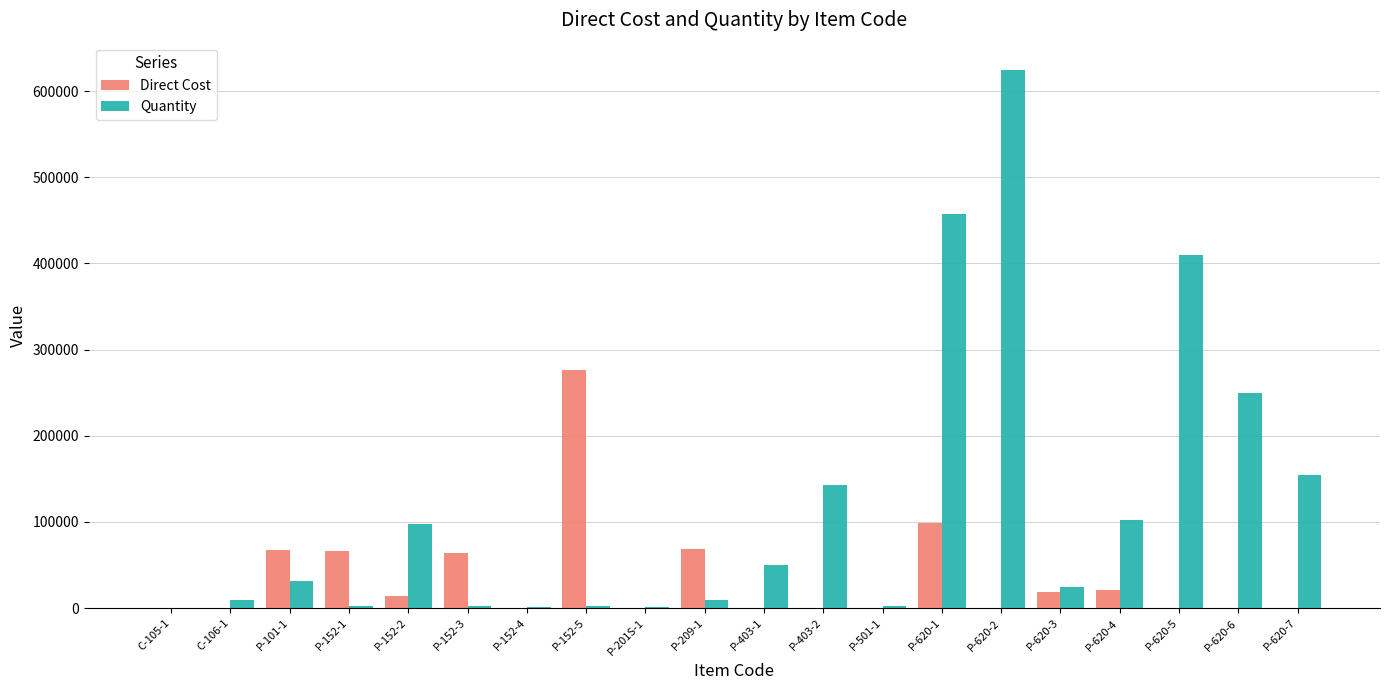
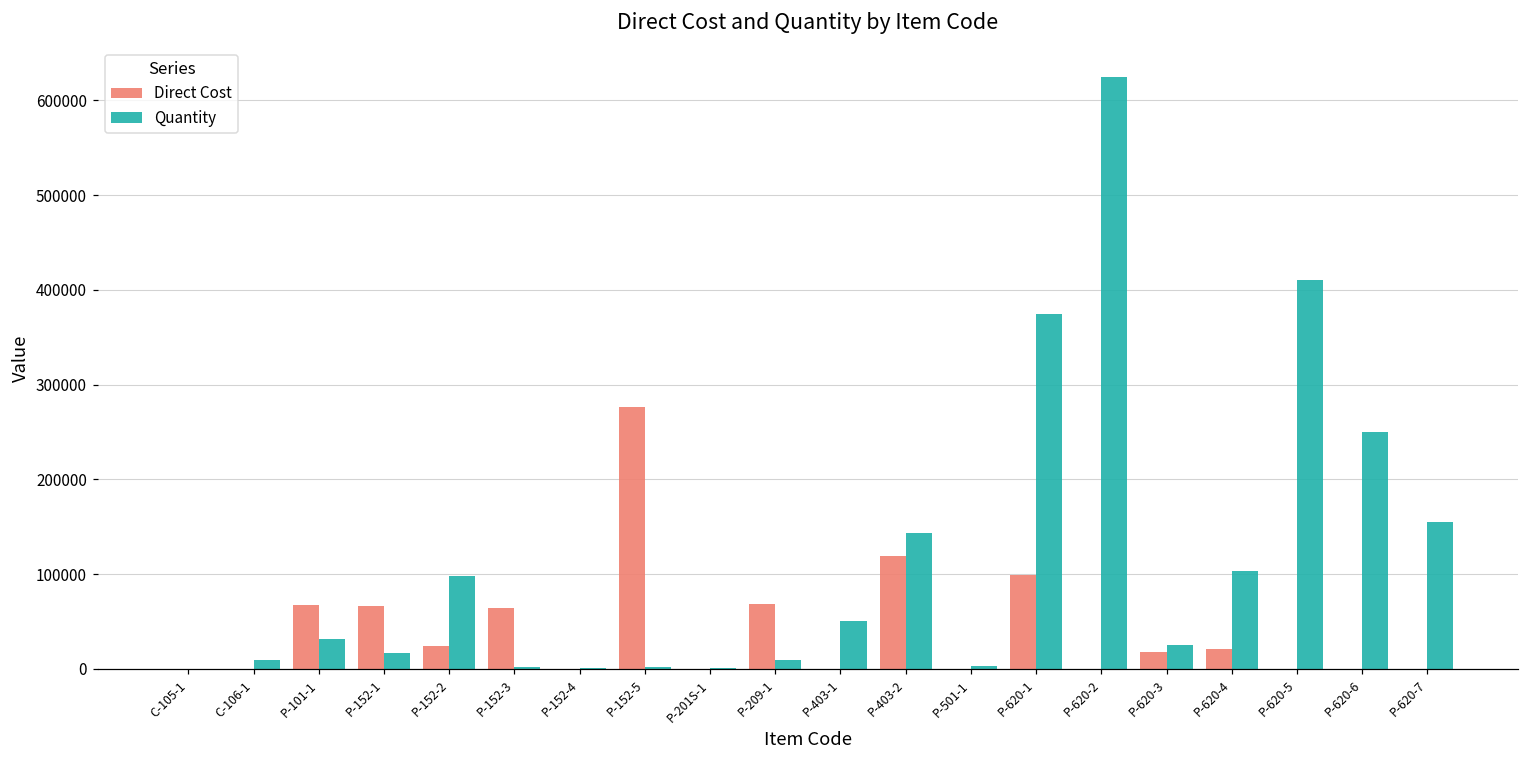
  {
    "Direct Cost": {
      "C-105-1": 0,
      "C-106-1": 0,
      "P-101-1": 70000,
      "P-152-1": 70000,
-     "P-152-2": 10000,
+     "P-152-2": 20000,
      "P-152-3": 60000,
      "P-152-4": 0,
      "P-152-5": 280000,
      "P-201S-1": 0,
      "P-209-1": 70000,
      "P-403-1": 0,
-     "P-403-2": 0,
+     "P-403-2": 120000,
      "P-501-1": 0,
      "P-620-1": 100000,
      "P-620-2": 0,
      "P-620-3": 20000,
      "P-620-4": 20000,
      "P-620-5": 0,
      "P-620-6": 0,
      "P-620-7": 0
    },
    "Quantity": {
      "C-106-1": 10000,
      "P-101-1": 30000,
-     "P-152-1": 0,
+     "P-152-1": 20000,
      "P-152-2": 100000,
      "P-209-1": 10000,
      "P-403-1": 50000,
      "P-403-2": 140000,
-     "P-620-1": 460000,
+     "P-620-1": 380000,
      "P-620-2": 630000,
      "P-620-3": 30000,
      "P-620-4": 100000,
      "P-620-5": 410000,
      "P-620-6": 250000,
      "P-620-7": 160000
    }
  }
